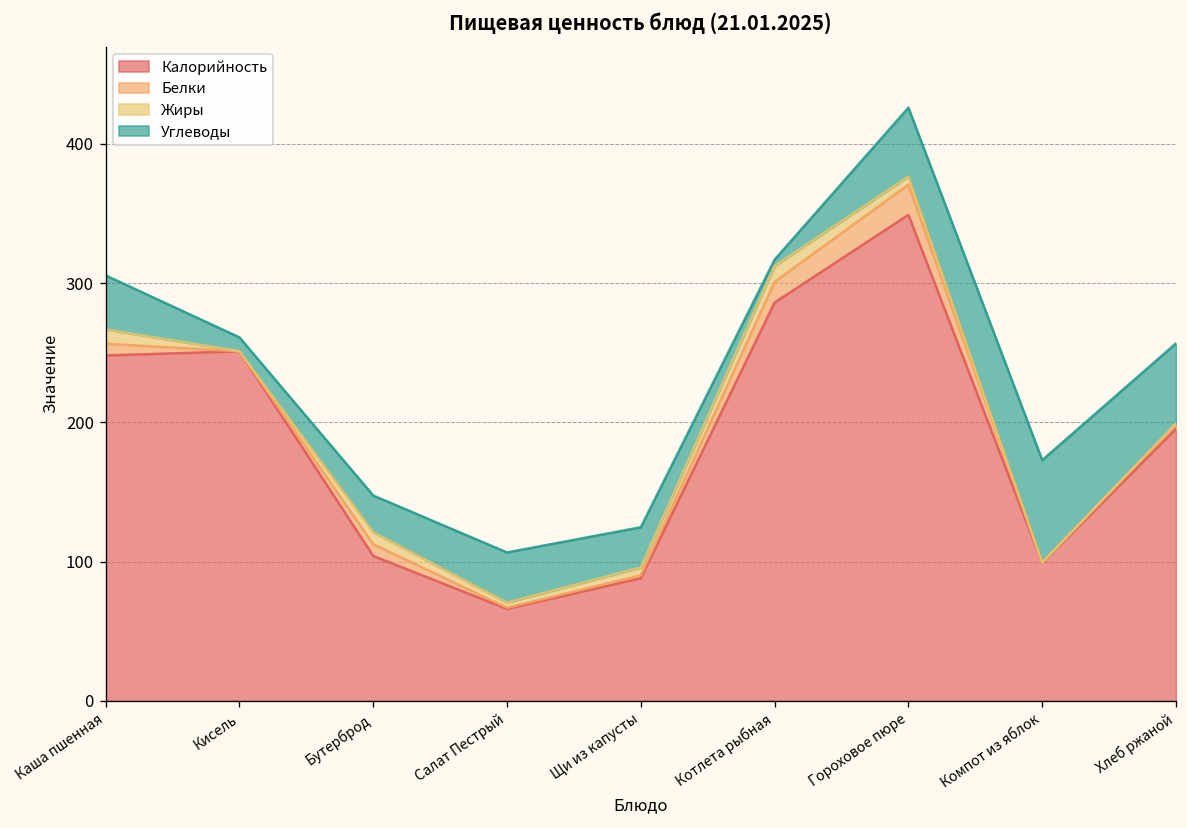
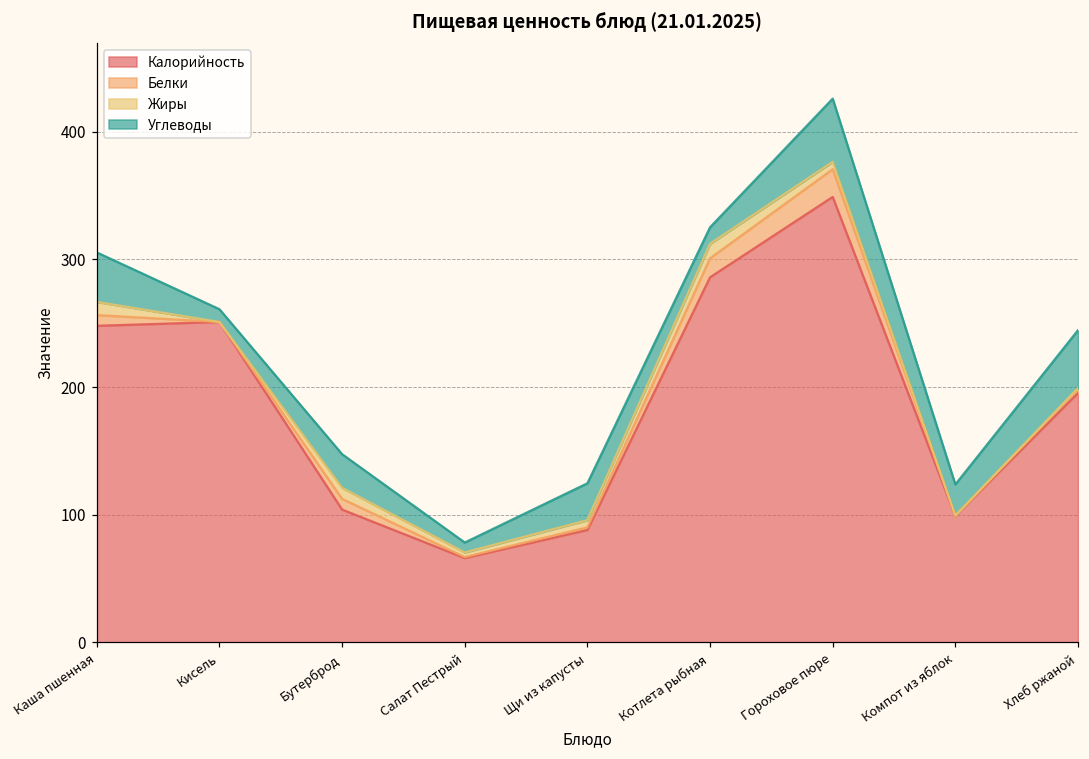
  {
    "Калорийность": {
      "Каша пшенная": 248,
      "Бутерброд": 104,
      "Котлета рыбная": 286,
      "Гороховое пюре": 349,
      "Хлеб ржаной": 195
    },
    "Углеводы": {
      "Каша пшенная": 39,
      "Кисель": 10,
      "Бутерброд": 26,
-     "Салат Пестрый": 36,
+     "Салат Пестрый": 8,
      "Щи из капусты": 29,
-     "Котлета рыбная": 5,
+     "Котлета рыбная": 13,
      "Гороховое пюре": 50,
-     "Компот из яблок": 74,
-     "Хлеб ржаной": 57
+     "Компот из яблок": 24,
+     "Хлеб ржаной": 45
    }
  }
